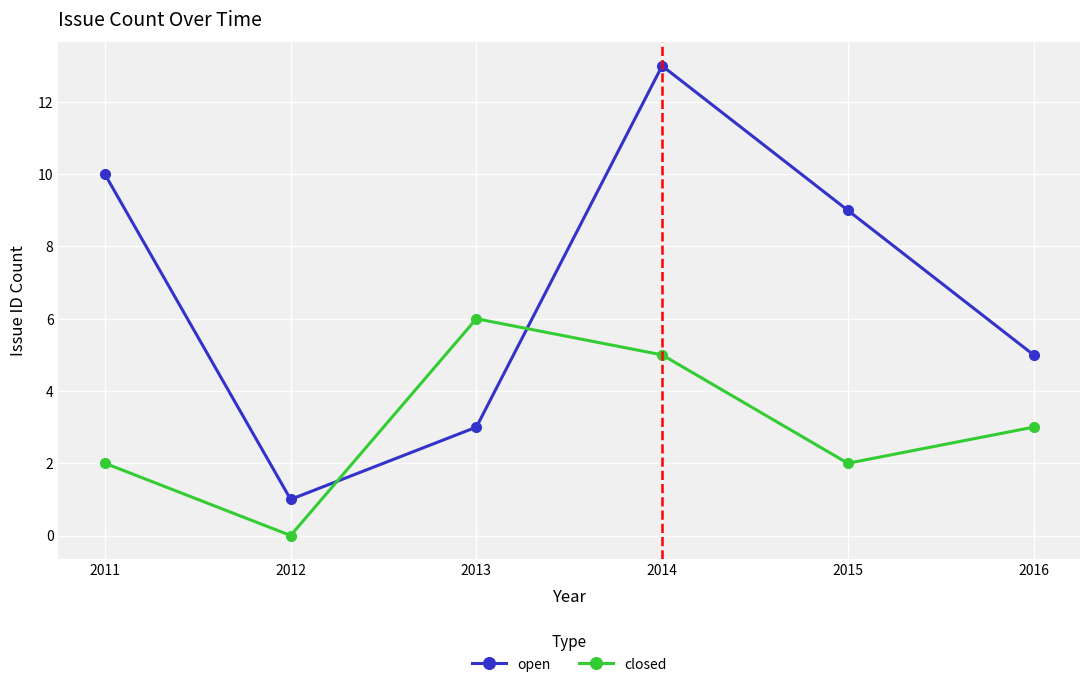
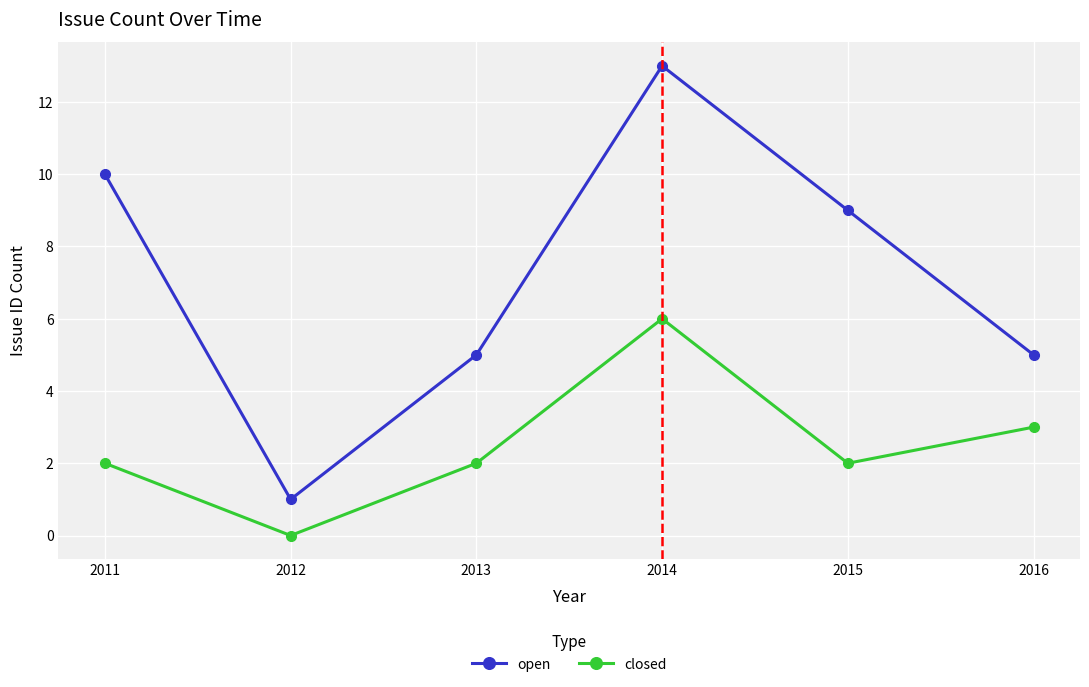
  {
    "open": {
      "2011": 10,
      "2012": 1,
-     "2013": 3,
+     "2013": 5,
      "2014": 13,
      "2015": 9,
      "2016": 5
    },
    "closed": {
      "2011": 2,
      "2012": 0,
-     "2013": 6,
-     "2014": 5,
+     "2013": 2,
+     "2014": 6,
      "2015": 2,
      "2016": 3
    }
  }
